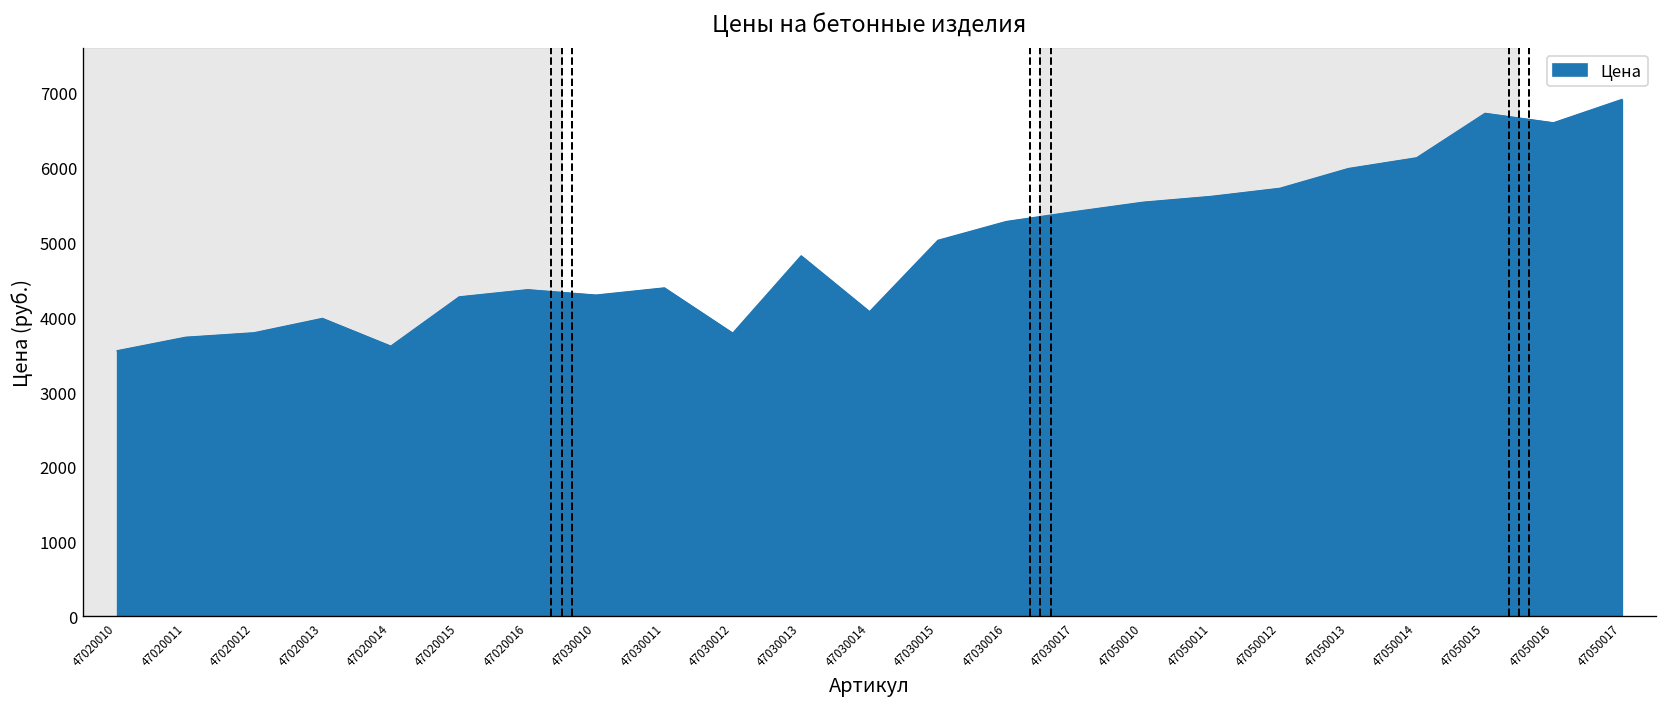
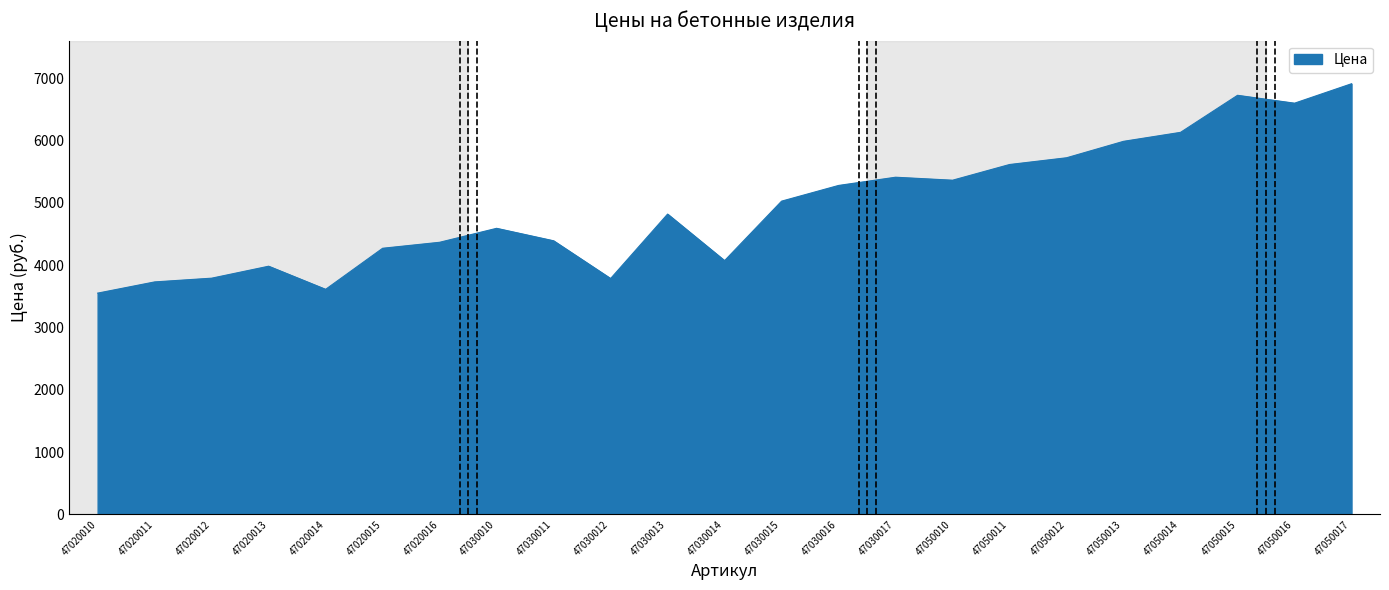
  {
    "47020010": 3600,
    "47020011": 3700,
    "47020012": 3800,
    "47020013": 4000,
    "47020014": 3600,
    "47020015": 4300,
    "47020016": 4400,
-   "47030010": 4300,
+   "47030010": 4600,
    "47030011": 4400,
    "47030012": 3800,
    "47030013": 4800,
    "47030014": 4100,
    "47030015": 5000,
    "47030016": 5300,
    "47030017": 5400,
-   "47050010": 5500,
+   "47050010": 5400,
    "47050011": 5600,
    "47050012": 5700,
    "47050013": 6000,
    "47050014": 6100,
    "47050015": 6700,
    "47050016": 6600,
    "47050017": 6900
  }
